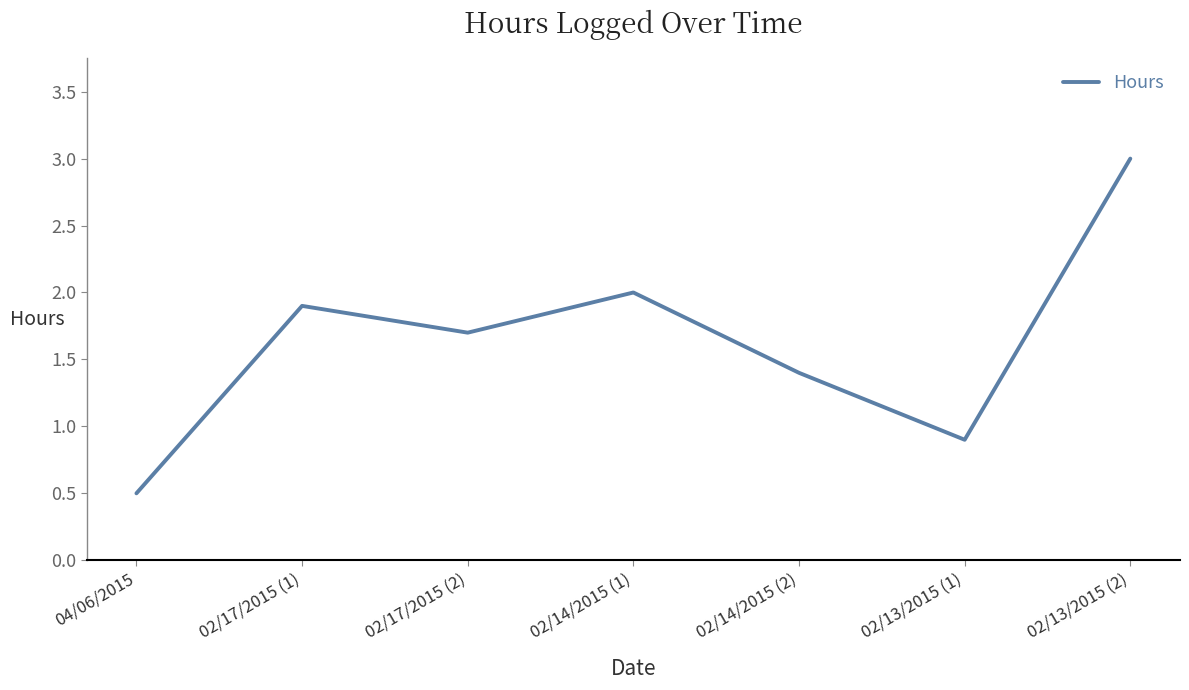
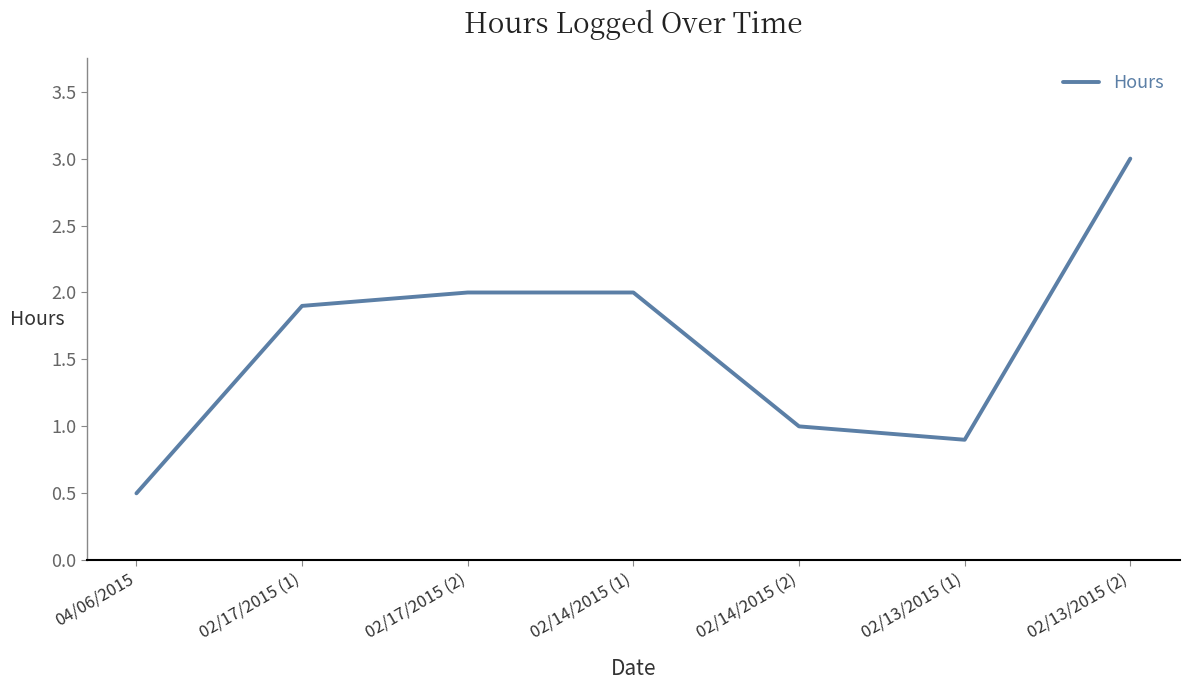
  {
    "04/06/2015": 0.5,
    "02/17/2015 (1)": 1.9,
-   "02/17/2015 (2)": 1.7,
+   "02/17/2015 (2)": 2.0,
    "02/14/2015 (1)": 2.0,
-   "02/14/2015 (2)": 1.4,
+   "02/14/2015 (2)": 1.0,
    "02/13/2015 (1)": 0.9,
    "02/13/2015 (2)": 3.0
  }
